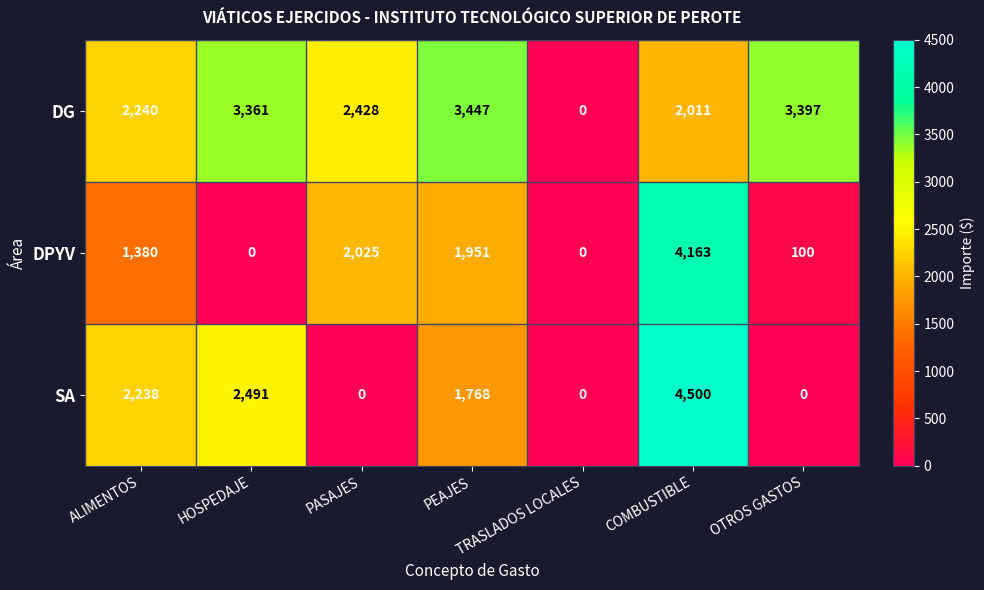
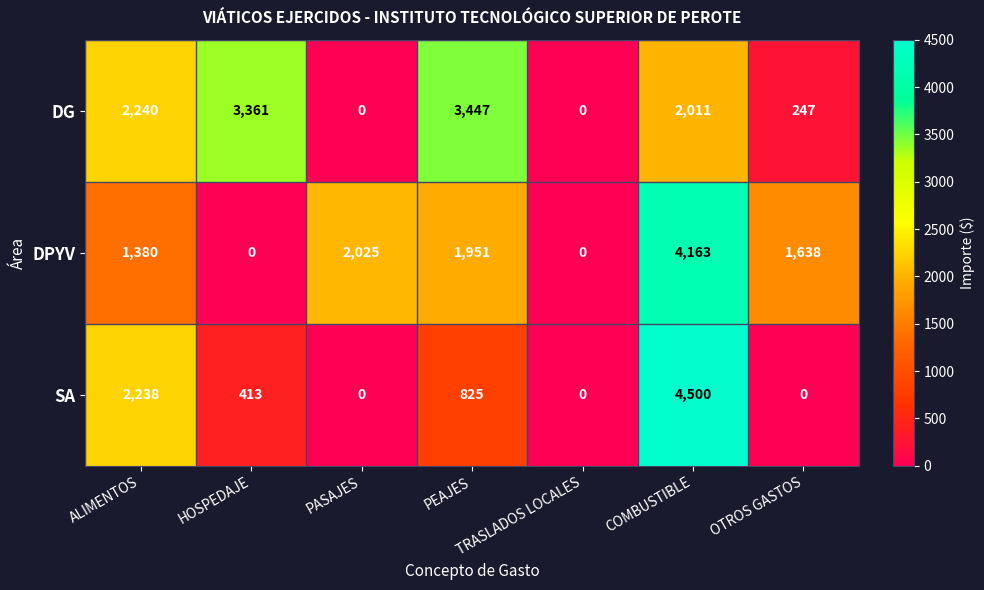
  {
    "DG": {
      "ALIMENTOS": "2,240",
      "HOSPEDAJE": "3,361",
-     "PASAJES": "2,428",
+     "PASAJES": "0",
      "PEAJES": "3,447",
      "TRASLADOS LOCALES": "0",
      "COMBUSTIBLE": "2,011",
-     "OTROS GASTOS": "3,397"
+     "OTROS GASTOS": "247"
    },
    "DPYV": {
      "ALIMENTOS": "1,380",
      "HOSPEDAJE": "0",
      "PASAJES": "2,025",
      "PEAJES": "1,951",
      "TRASLADOS LOCALES": "0",
      "COMBUSTIBLE": "4,163",
-     "OTROS GASTOS": "100"
+     "OTROS GASTOS": "1,638"
    },
    "SA": {
      "ALIMENTOS": "2,238",
-     "HOSPEDAJE": "2,491",
+     "HOSPEDAJE": "413",
      "PASAJES": "0",
-     "PEAJES": "1,768",
+     "PEAJES": "825",
      "TRASLADOS LOCALES": "0",
      "COMBUSTIBLE": "4,500",
      "OTROS GASTOS": "0"
    }
  }
